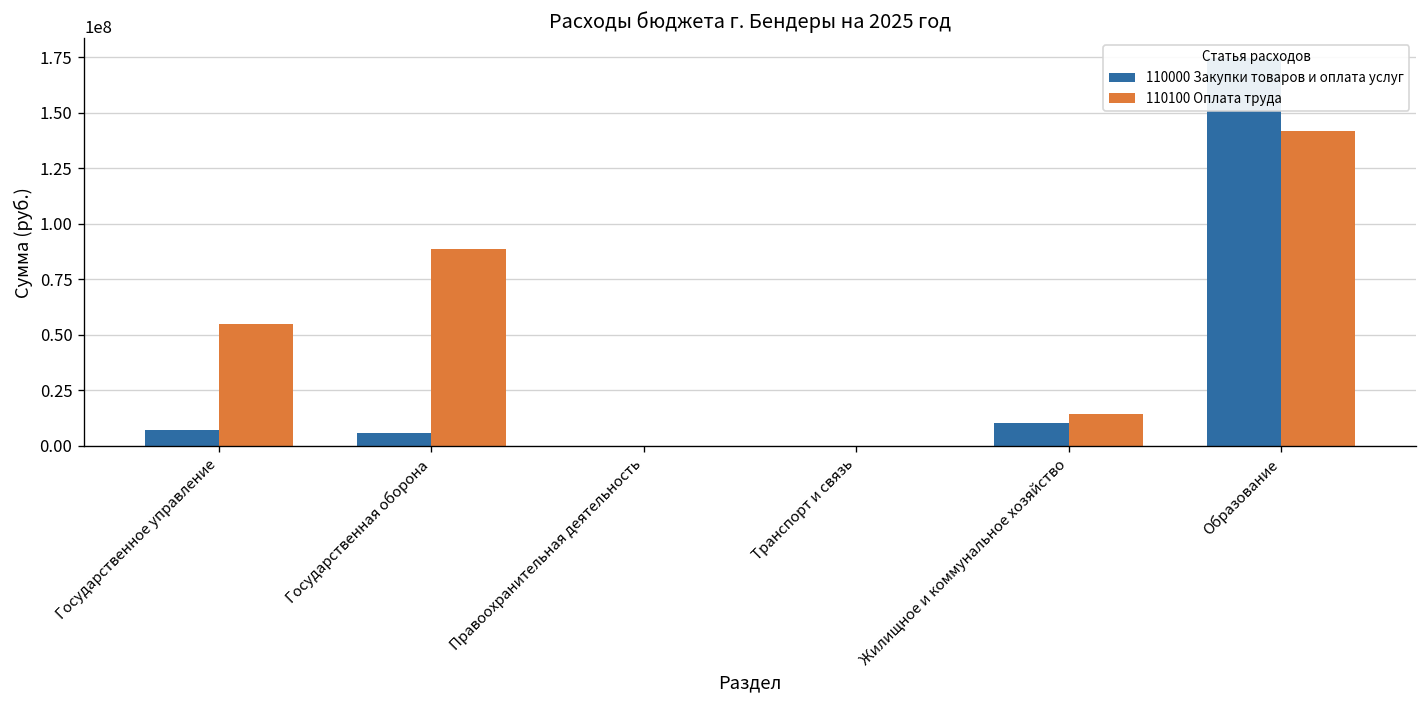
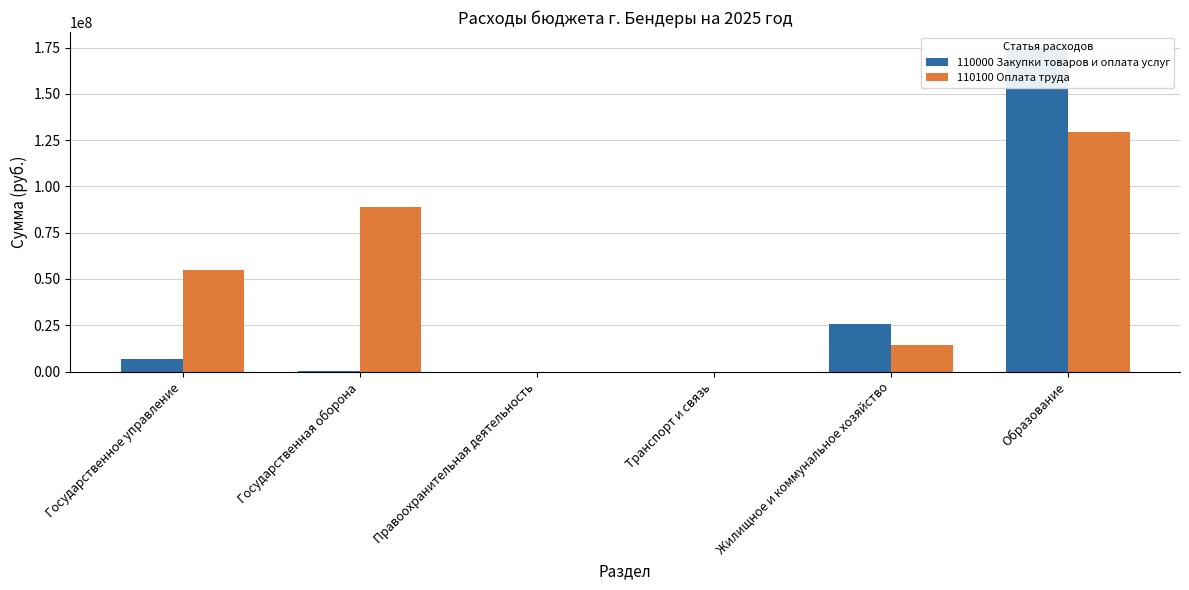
  {
    "110000 Закупки товаров и оплата услуг": {
      "Государственное управление": 7000000,
-     "Государственная оборона": 6000000,
+     "Государственная оборона": 0,
      "Транспорт и связь": 0,
-     "Жилищное и коммунальное хозяйство": 10000000
+     "Жилищное и коммунальное хозяйство": 26000000
    },
    "110100 Оплата труда": {
      "Государственное управление": 55000000,
      "Государственная оборона": 89000000,
      "Правоохранительная деятельность": 0,
      "Транспорт и связь": 0,
      "Жилищное и коммунальное хозяйство": 14000000,
-     "Образование": 142000000
+     "Образование": 129000000
    }
  }
